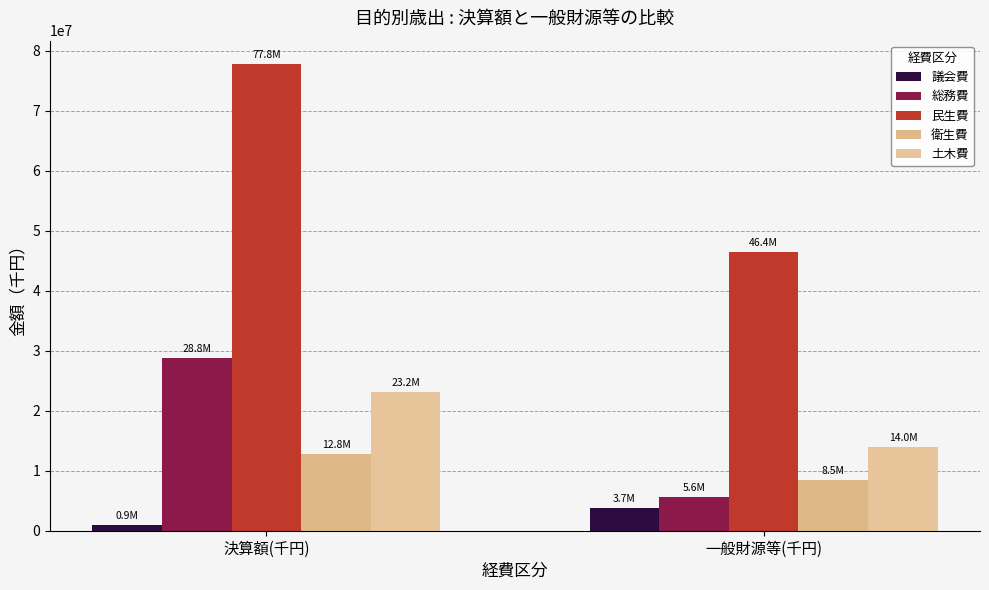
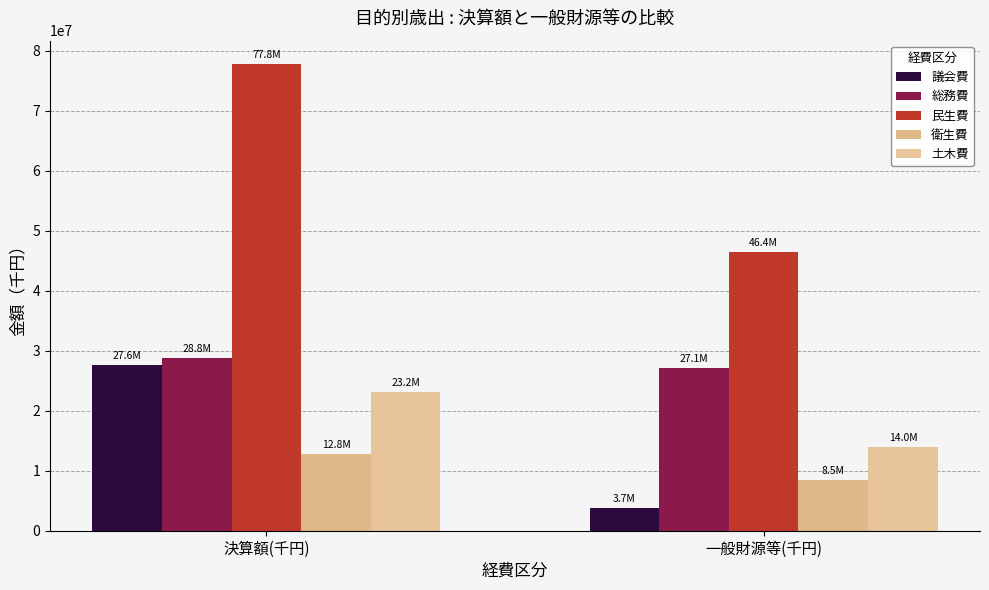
  {
    "議会費": {
-     "決算額(千円)": "0.9M",
+     "決算額(千円)": "27.6M",
      "一般財源等(千円)": "3.7M"
    },
    "総務費": {
      "決算額(千円)": "28.8M",
-     "一般財源等(千円)": "5.6M"
+     "一般財源等(千円)": "27.1M"
    },
    "民生費": {
      "決算額(千円)": "77.8M",
      "一般財源等(千円)": "46.4M"
    }
  }
